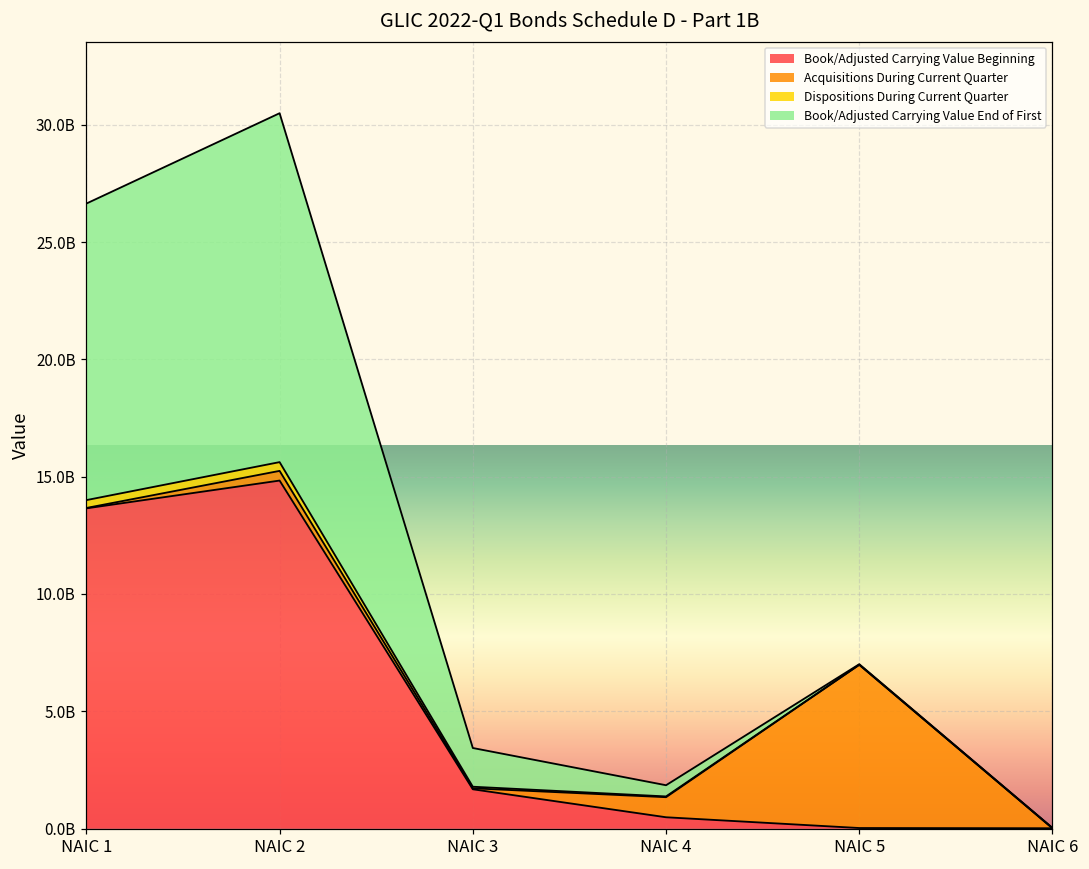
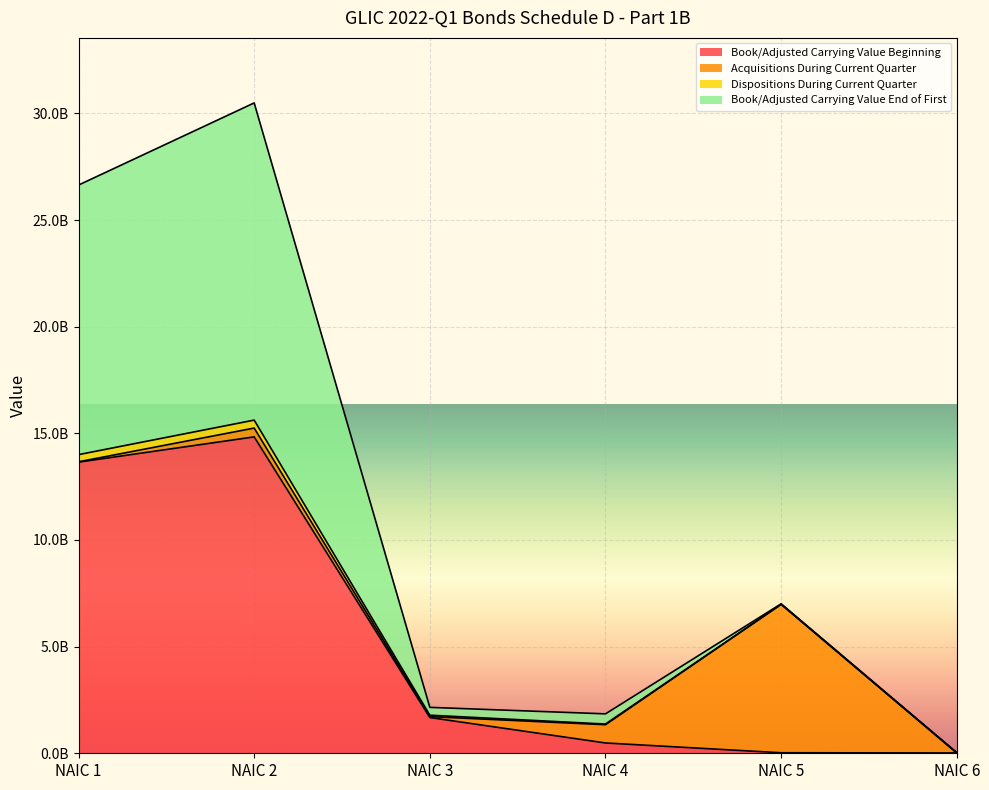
  {
    "Book/Adjusted Carrying Value Beginning": {
      "NAIC 2": 14800000000,
      "NAIC 4": 500000000,
      "NAIC 5": 0
    },
    "Acquisitions During Current Quarter": {
      "NAIC 2": 400000000
    },
    "Dispositions During Current Quarter": {
      "NAIC 1": 300000000,
      "NAIC 2": 400000000
    },
    "Book/Adjusted Carrying Value End of First": {
      "NAIC 1": 12600000000,
      "NAIC 2": 14900000000,
-     "NAIC 3": 1700000000,
+     "NAIC 3": 400000000,
      "NAIC 4": 500000000
    }
  }
